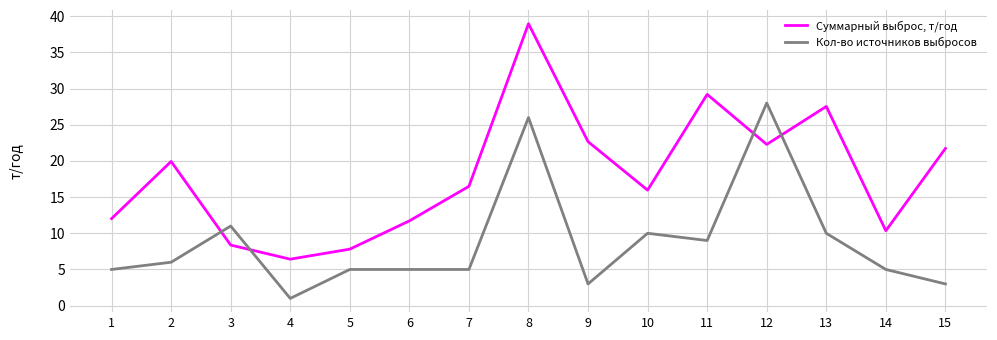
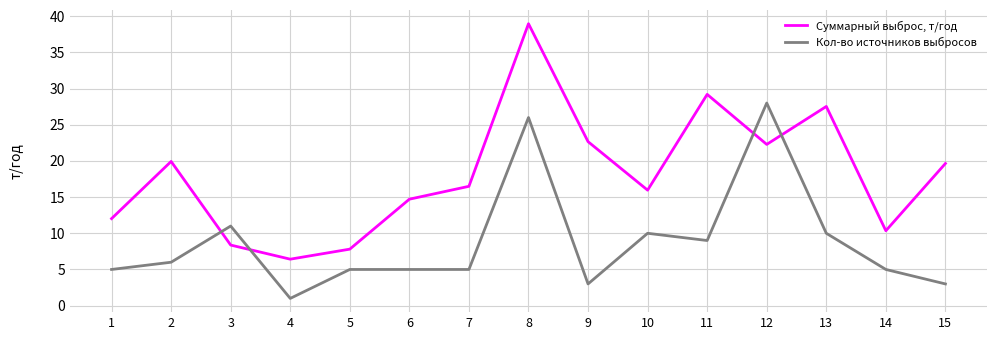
  {
    "Суммарный выброс, т/год": {
      "1": 12,
      "2": 20,
      "3": 8,
      "4": 6,
      "5": 8,
-     "6": 12,
+     "6": 15,
      "7": 16,
      "8": 39,
      "9": 23,
      "10": 16,
      "11": 29,
      "12": 22,
      "13": 28,
      "14": 10,
-     "15": 22
+     "15": 20
    },
    "Кол-во источников выбросов": {
      "1": 5,
      "2": 6,
      "3": 11,
      "4": 1,
      "5": 5,
      "6": 5,
      "7": 5,
      "8": 26,
      "9": 3,
      "10": 10,
      "11": 9,
      "12": 28,
      "13": 10,
      "14": 5,
      "15": 3
    }
  }
